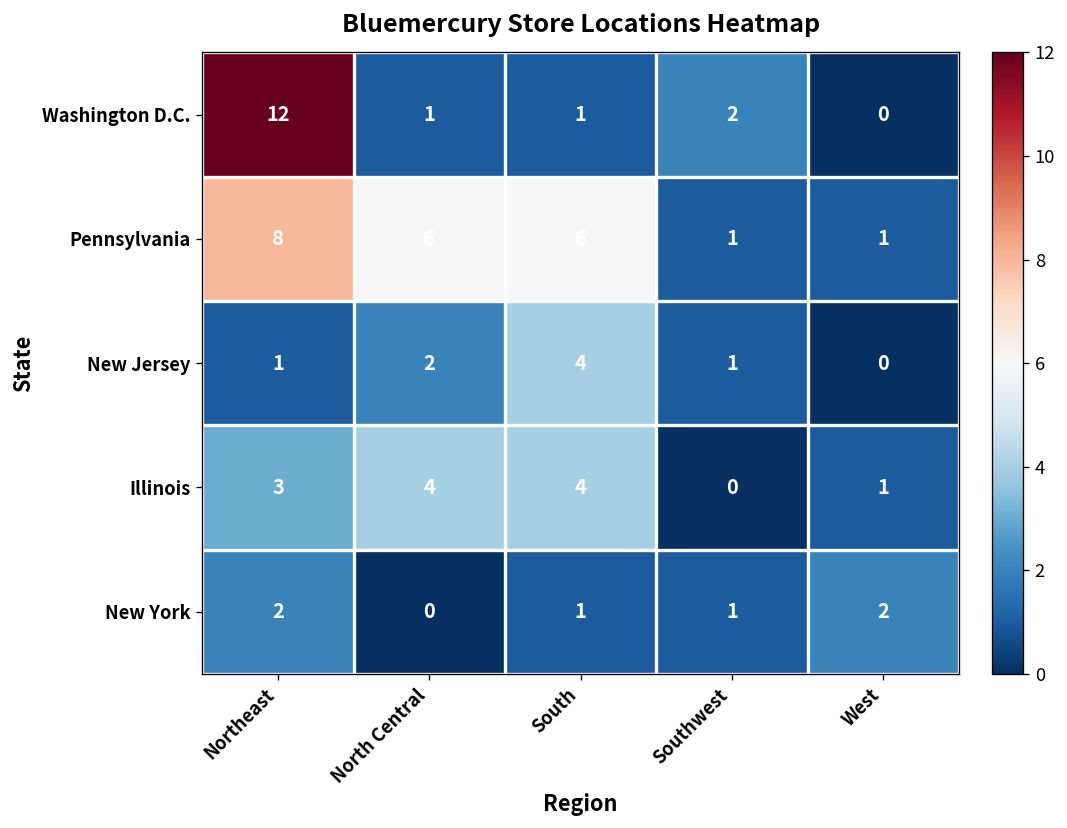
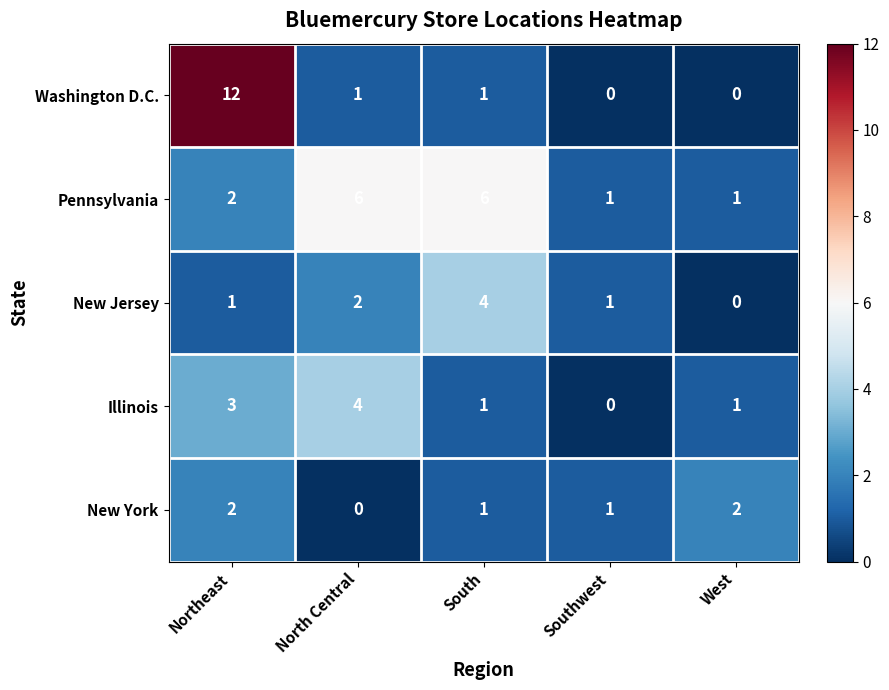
  {
    "Washington D.C.": {
      "Northeast": 12,
      "North Central": 1,
      "South": 1,
-     "Southwest": 2,
+     "Southwest": 0,
      "West": 0
    },
    "Pennsylvania": {
-     "Northeast": 8,
+     "Northeast": 2,
      "Southwest": 1,
      "West": 1
    },
    "New Jersey": {
      "Northeast": 1,
      "North Central": 2,
      "South": 4,
      "Southwest": 1,
      "West": 0
    },
    "Illinois": {
      "Northeast": 3,
      "North Central": 4,
-     "South": 4,
+     "South": 1,
      "Southwest": 0,
      "West": 1
    },
    "New York": {
      "Northeast": 2,
      "North Central": 0,
      "South": 1,
      "Southwest": 1,
      "West": 2
    }
  }
